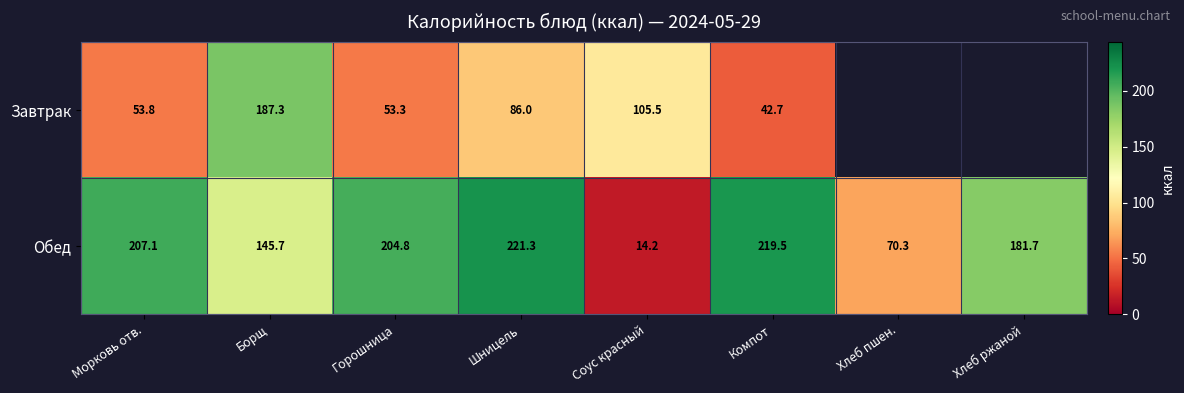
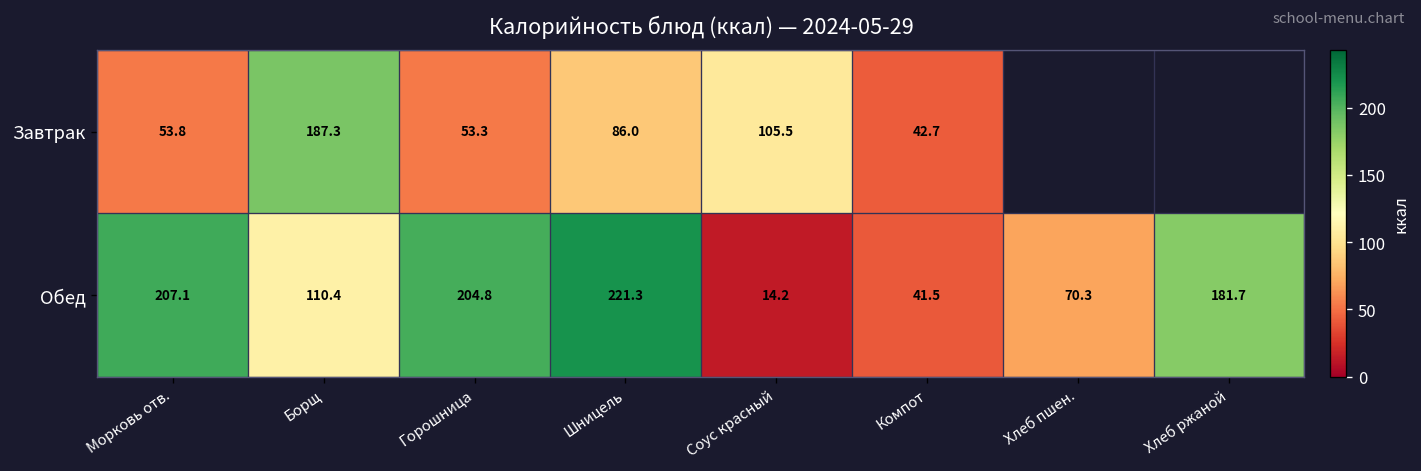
  {
    "Завтрак": {
      "Морковь отв.": 53.8,
      "Борщ": 187.3,
      "Горошница": 53.3,
      "Шницель": 86.0,
      "Соус красный": 105.5,
      "Компот": 42.7
    },
    "Обед": {
      "Морковь отв.": 207.1,
-     "Борщ": 145.7,
+     "Борщ": 110.4,
      "Горошница": 204.8,
      "Шницель": 221.3,
      "Соус красный": 14.2,
-     "Компот": 219.5,
+     "Компот": 41.5,
      "Хлеб пшен.": 70.3,
      "Хлеб ржаной": 181.7
    }
  }
